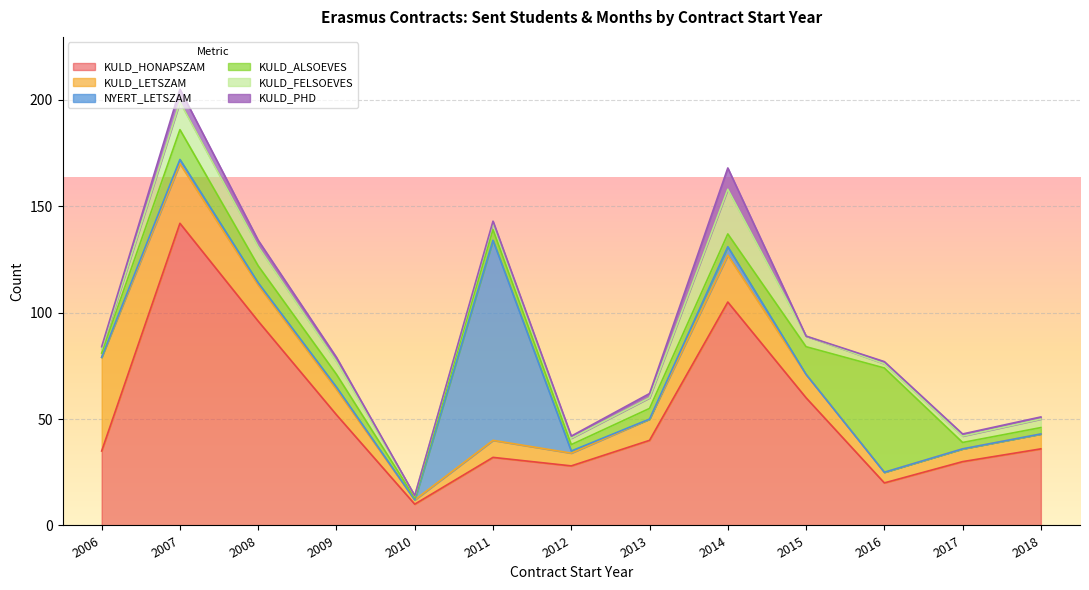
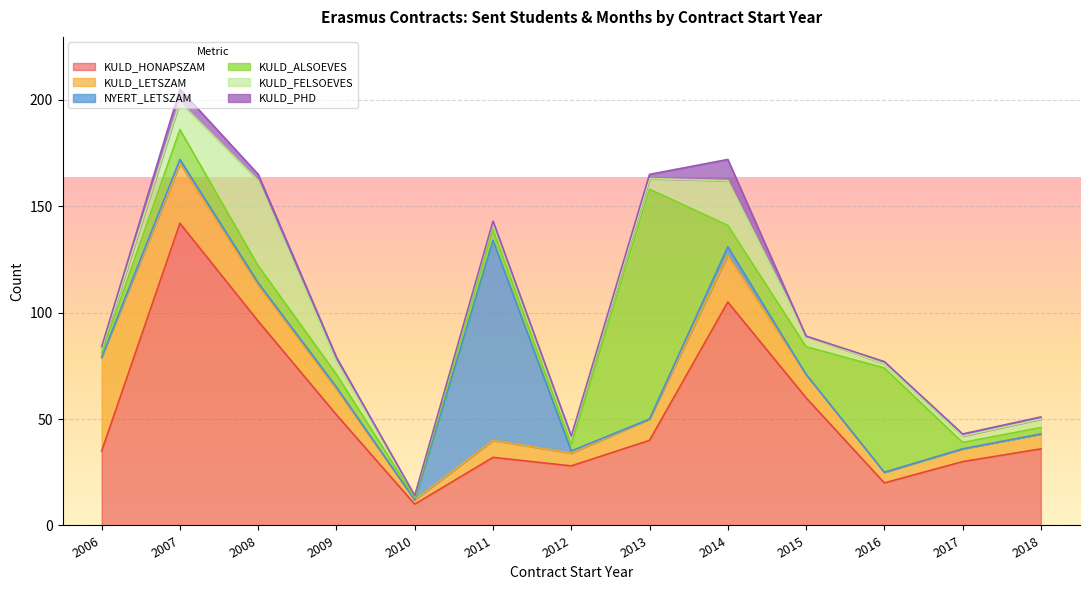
  {
    "KULD_HONAPSZAM": {
      "2006": 35,
      "2007": 142,
      "2008": 96,
      "2009": 52,
      "2010": 10,
      "2011": 32,
      "2012": 28,
      "2013": 40,
      "2014": 105,
      "2015": 60,
      "2016": 20,
      "2017": 30,
      "2018": 36
    },
    "KULD_LETSZAM": {
      "2007": 28,
      "2011": 8,
      "2014": 22
    },
    "NYERT_LETSZAM": {
      "2007": 2,
      "2011": 94,
      "2014": 4
    },
    "KULD_ALSOEVES": {
      "2006": 2,
      "2007": 14,
      "2008": 8,
      "2009": 6,
      "2011": 5,
      "2012": 3,
-     "2013": 5,
-     "2014": 6,
+     "2013": 108,
+     "2014": 10,
      "2015": 13,
      "2016": 49,
      "2017": 3,
      "2018": 3
    },
    "KULD_FELSOEVES": {
-     "2008": 9,
+     "2008": 40,
      "2009": 6,
      "2013": 5,
      "2014": 21
    },
    "KULD_PHD": {
      "2008": 3,
      "2009": 2,
      "2013": 2,
      "2014": 10
    }
  }
